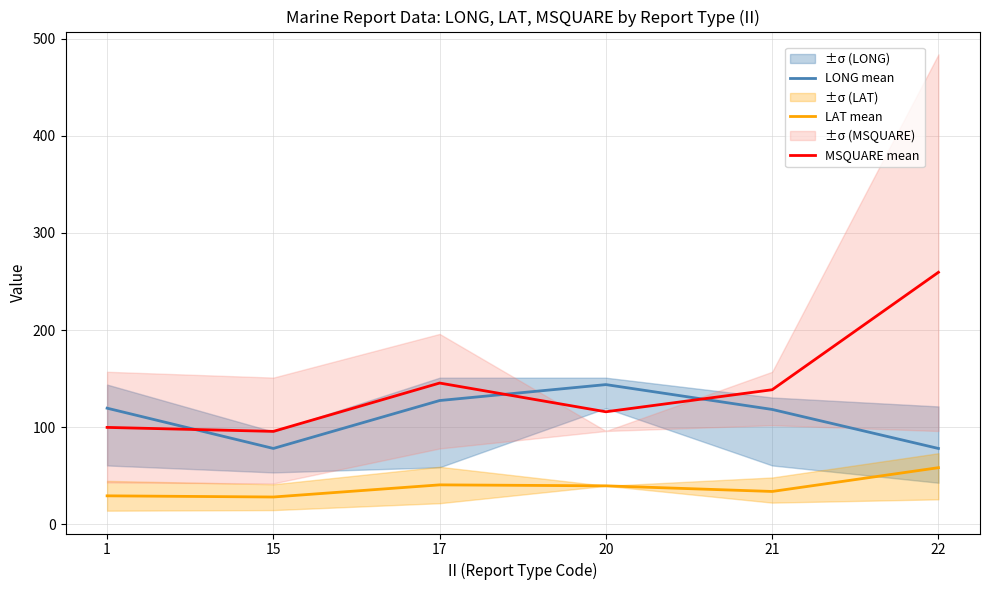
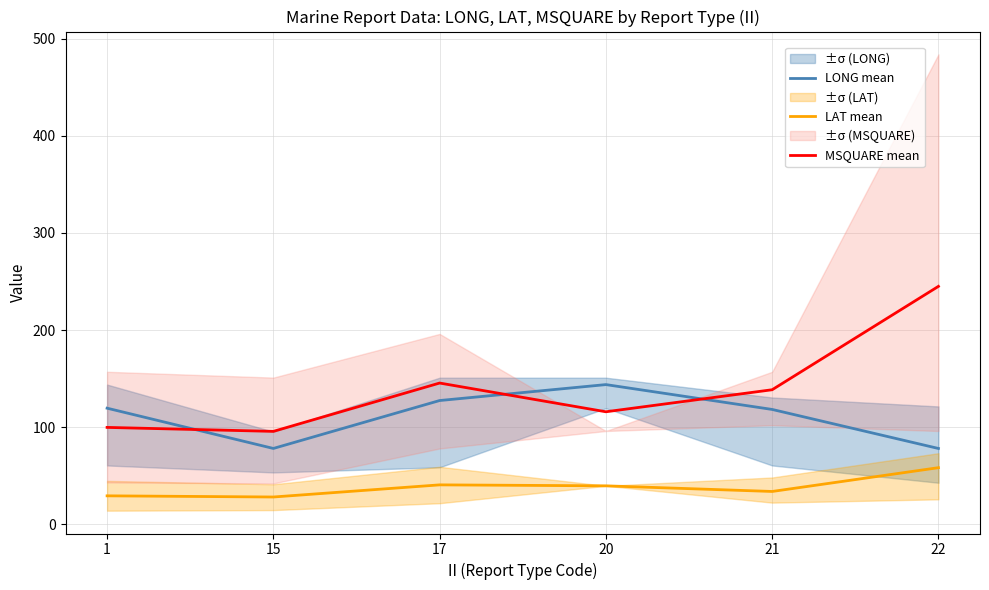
  {
    "MSQUARE mean": {
      "1": 100,
      "17": 150,
      "20": 120,
      "21": 140,
-     "22": 260
+     "22": 250
    }
  }
